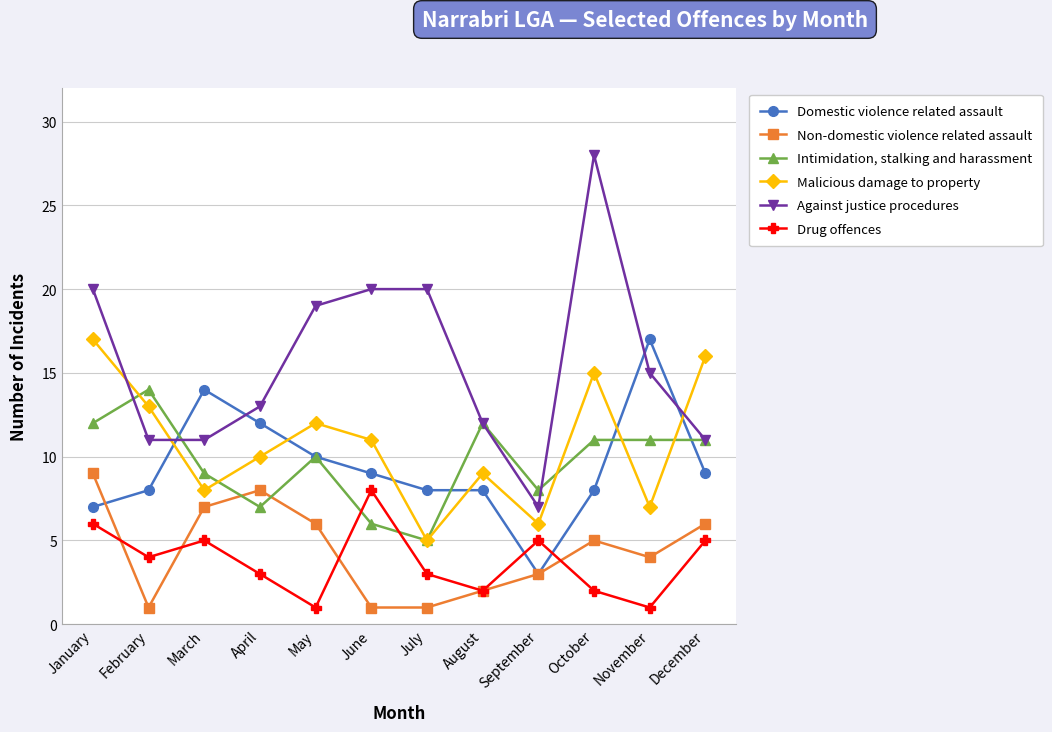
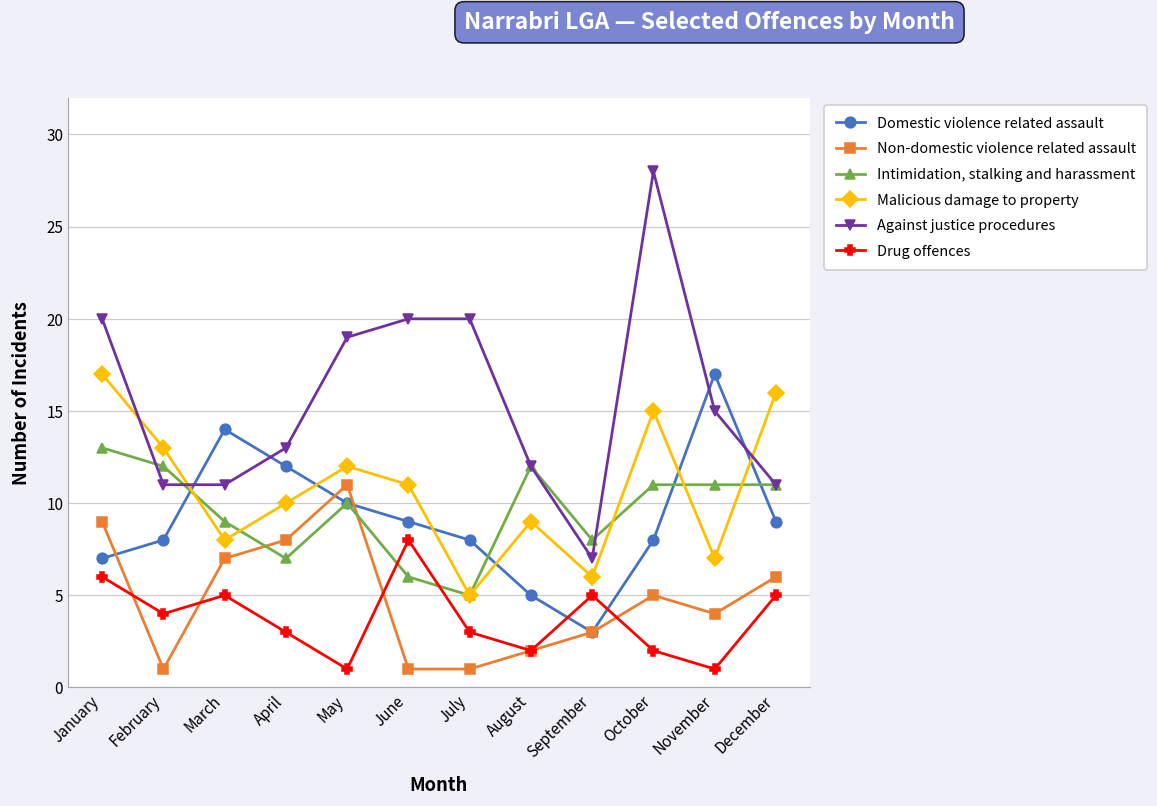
  {
    "Domestic violence related assault": {
      "January": 7,
      "February": 8,
      "March": 14,
      "April": 12,
      "June": 9,
      "July": 8,
-     "August": 8,
+     "August": 5,
      "October": 8,
      "November": 17,
      "December": 9
    },
    "Non-domestic violence related assault": {
      "January": 9,
      "February": 1,
      "March": 7,
      "April": 8,
-     "May": 6,
+     "May": 11,
      "June": 1,
      "July": 1,
      "October": 5,
      "November": 4,
      "December": 6
    },
    "Intimidation, stalking and harassment": {
-     "January": 12,
-     "February": 14,
+     "January": 13,
+     "February": 12,
      "March": 9,
      "April": 7,
      "June": 6,
      "September": 8,
      "October": 11,
      "November": 11
    },
    "Malicious damage to property": {
      "January": 17,
      "February": 13,
      "March": 8,
      "April": 10,
      "May": 12,
      "June": 11,
      "August": 9,
      "September": 6,
      "October": 15,
      "November": 7,
      "December": 16
    },
    "Against justice procedures": {
      "January": 20,
      "February": 11,
      "March": 11,
      "April": 13,
      "May": 19,
      "June": 20,
      "July": 20,
      "September": 7,
      "October": 28,
      "November": 15
    },
    "Drug offences": {
      "January": 6,
      "February": 4,
      "March": 5,
      "April": 3,
      "May": 1,
      "June": 8,
      "July": 3,
      "September": 5,
      "October": 2,
      "November": 1,
      "December": 5
    }
  }
